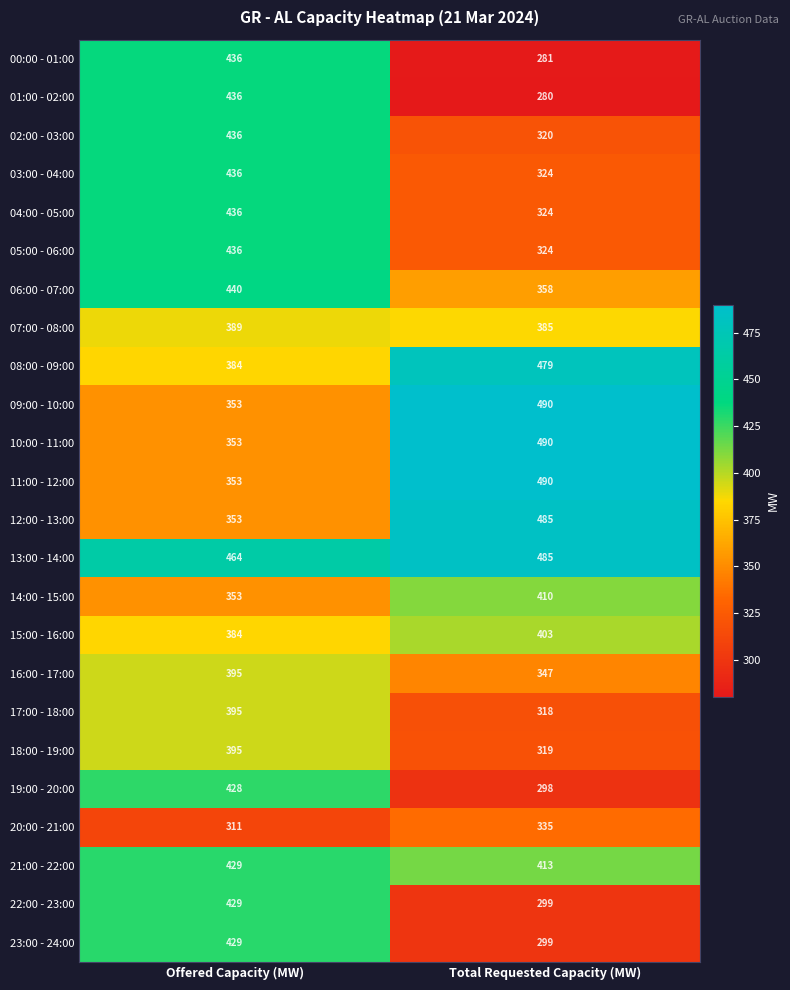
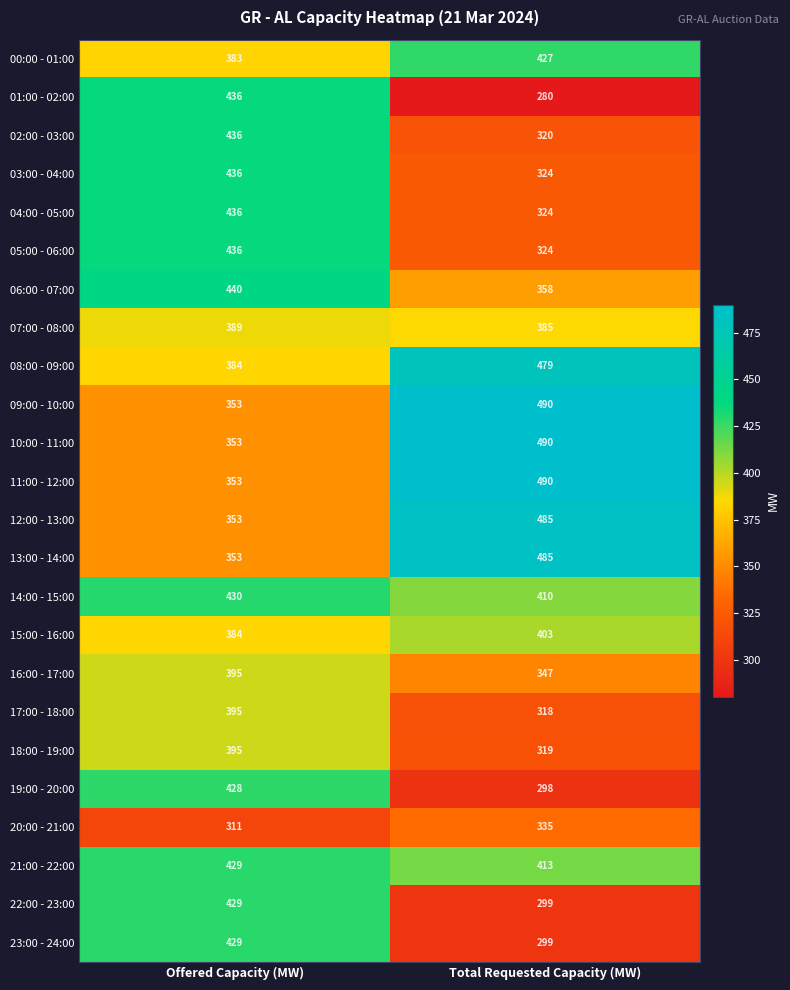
  {
    "00:00 - 01:00": {
-     "Offered Capacity (MW)": 436,
-     "Total Requested Capacity (MW)": 281
+     "Offered Capacity (MW)": 383,
+     "Total Requested Capacity (MW)": 427
    },
    "01:00 - 02:00": {
      "Offered Capacity (MW)": 436,
      "Total Requested Capacity (MW)": 280
    },
    "02:00 - 03:00": {
      "Offered Capacity (MW)": 436,
      "Total Requested Capacity (MW)": 320
    },
    "03:00 - 04:00": {
      "Offered Capacity (MW)": 436,
      "Total Requested Capacity (MW)": 324
    },
    "04:00 - 05:00": {
      "Offered Capacity (MW)": 436,
      "Total Requested Capacity (MW)": 324
    },
    "05:00 - 06:00": {
      "Offered Capacity (MW)": 436,
      "Total Requested Capacity (MW)": 324
    },
    "06:00 - 07:00": {
      "Offered Capacity (MW)": 440,
      "Total Requested Capacity (MW)": 358
    },
    "07:00 - 08:00": {
      "Offered Capacity (MW)": 389,
      "Total Requested Capacity (MW)": 385
    },
    "08:00 - 09:00": {
      "Offered Capacity (MW)": 384,
      "Total Requested Capacity (MW)": 479
    },
    "09:00 - 10:00": {
      "Offered Capacity (MW)": 353,
      "Total Requested Capacity (MW)": 490
    },
    "10:00 - 11:00": {
      "Offered Capacity (MW)": 353,
      "Total Requested Capacity (MW)": 490
    },
    "11:00 - 12:00": {
      "Offered Capacity (MW)": 353,
      "Total Requested Capacity (MW)": 490
    },
    "12:00 - 13:00": {
      "Offered Capacity (MW)": 353,
      "Total Requested Capacity (MW)": 485
    },
    "13:00 - 14:00": {
-     "Offered Capacity (MW)": 464,
+     "Offered Capacity (MW)": 353,
      "Total Requested Capacity (MW)": 485
    },
    "14:00 - 15:00": {
-     "Offered Capacity (MW)": 353,
+     "Offered Capacity (MW)": 430,
      "Total Requested Capacity (MW)": 410
    },
    "15:00 - 16:00": {
      "Offered Capacity (MW)": 384,
      "Total Requested Capacity (MW)": 403
    },
    "16:00 - 17:00": {
      "Offered Capacity (MW)": 395,
      "Total Requested Capacity (MW)": 347
    },
    "17:00 - 18:00": {
      "Offered Capacity (MW)": 395,
      "Total Requested Capacity (MW)": 318
    },
    "18:00 - 19:00": {
      "Offered Capacity (MW)": 395,
      "Total Requested Capacity (MW)": 319
    },
    "19:00 - 20:00": {
      "Offered Capacity (MW)": 428,
      "Total Requested Capacity (MW)": 298
    },
    "20:00 - 21:00": {
      "Offered Capacity (MW)": 311,
      "Total Requested Capacity (MW)": 335
    },
    "21:00 - 22:00": {
      "Offered Capacity (MW)": 429,
      "Total Requested Capacity (MW)": 413
    },
    "22:00 - 23:00": {
      "Offered Capacity (MW)": 429,
      "Total Requested Capacity (MW)": 299
    },
    "23:00 - 24:00": {
      "Offered Capacity (MW)": 429,
      "Total Requested Capacity (MW)": 299
    }
  }
